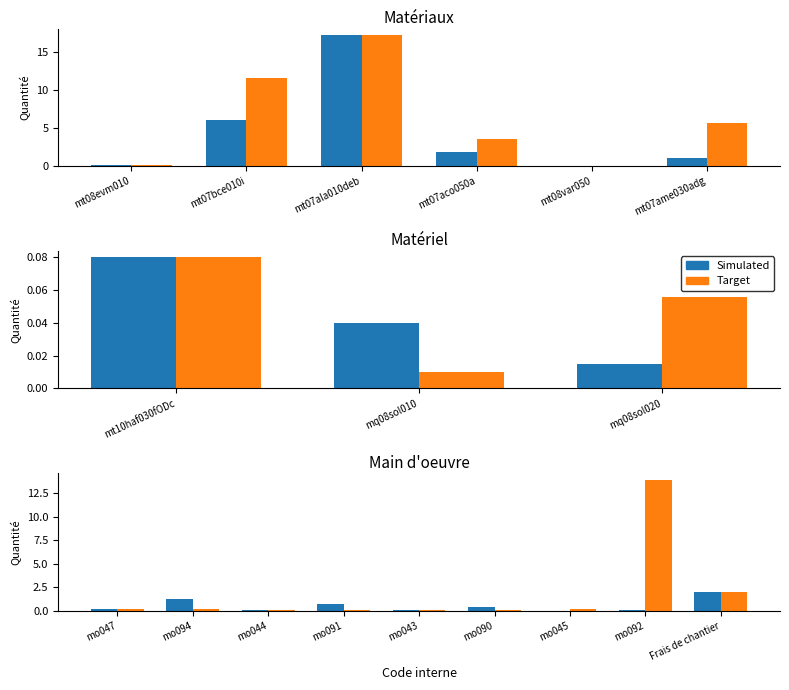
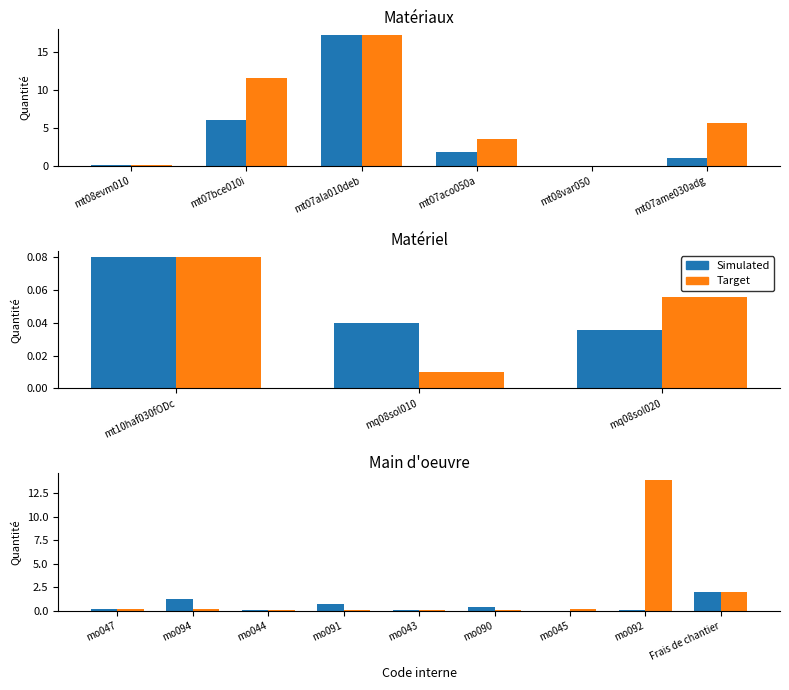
  {
    "Matériaux": {
      "Simulated": {
        "mt07bce010i": 6,
        "mt07ala010deb": 17,
        "mt07aco050a": 2,
        "mt07ame030adg": 1
      },
      "Target": {
        "mt07bce010i": 12,
        "mt07ala010deb": 17,
        "mt07aco050a": 4,
        "mt07ame030adg": 6
      }
    },
    "Matériel": {
      "Simulated": {
        "mt10haf030fODc": 0.080,
        "mq08sol010": 0.040,
-       "mq08sol020": 0.015
+       "mq08sol020": 0.036
      },
      "Target": {
        "mt10haf030fODc": 0.080,
        "mq08sol010": 0.010,
        "mq08sol020": 0.056
      }
    },
    "Main d'oeuvre": {
      "Simulated": {
        "mo094": 1,
        "mo091": 1,
        "mo090": 0,
        "Frais de chantier": 2
      },
      "Target": {
        "mo092": 14,
        "Frais de chantier": 2
      }
    }
  }
